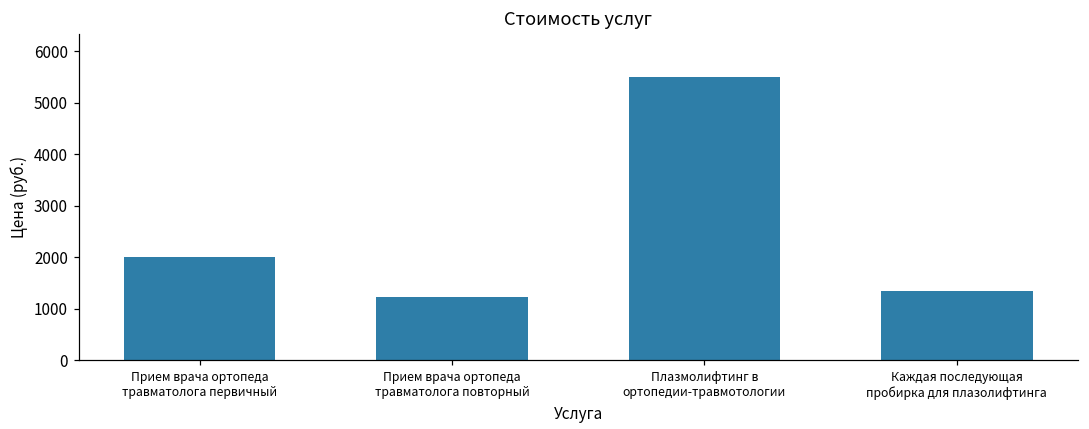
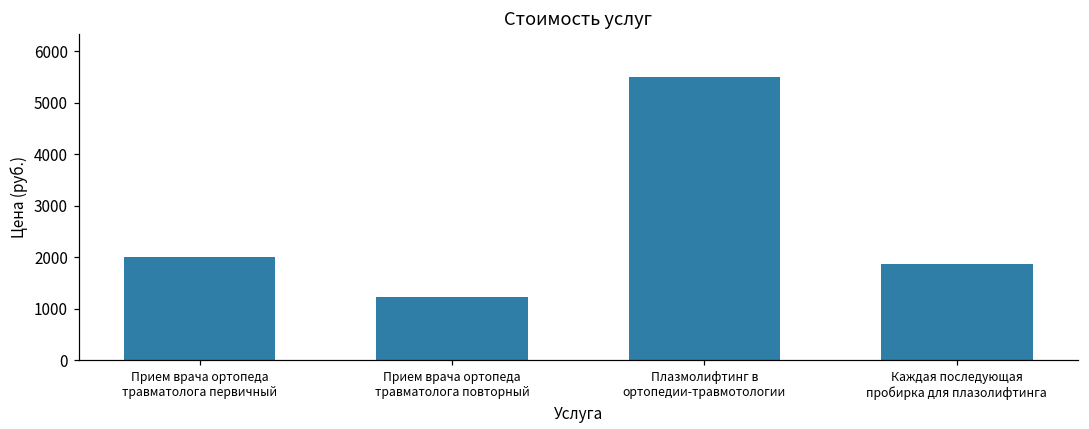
  {
    "Прием врача ортопеда травматолога первичный": 2000,
    "Прием врача ортопеда травматолога повторный": 1200,
    "Плазмолифтинг в ортопедии-травмотологии": 5500,
-   "Каждая последующая пробирка для плазолифтинга": 1400
+   "Каждая последующая пробирка для плазолифтинга": 1900
  }
